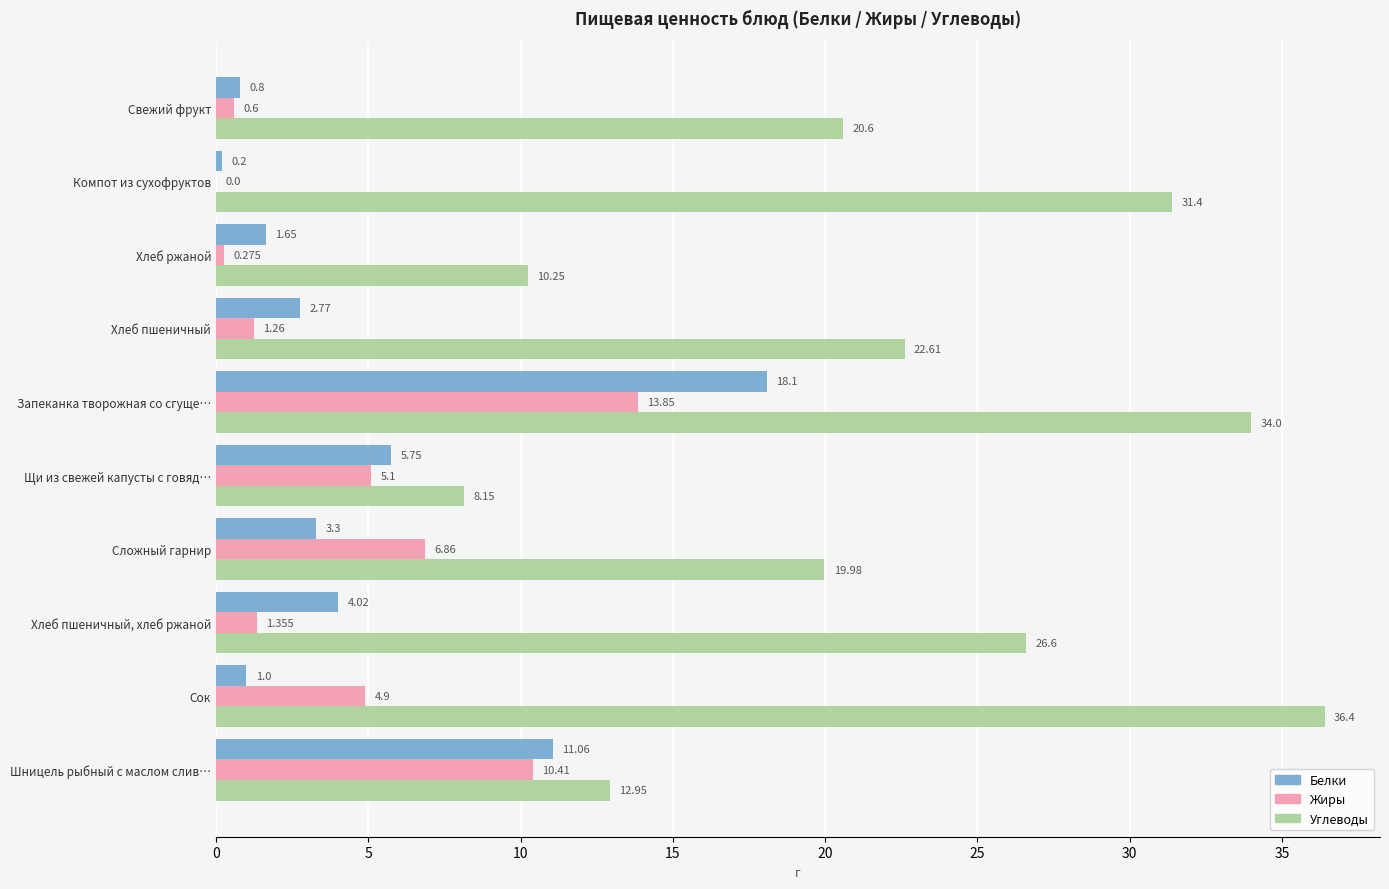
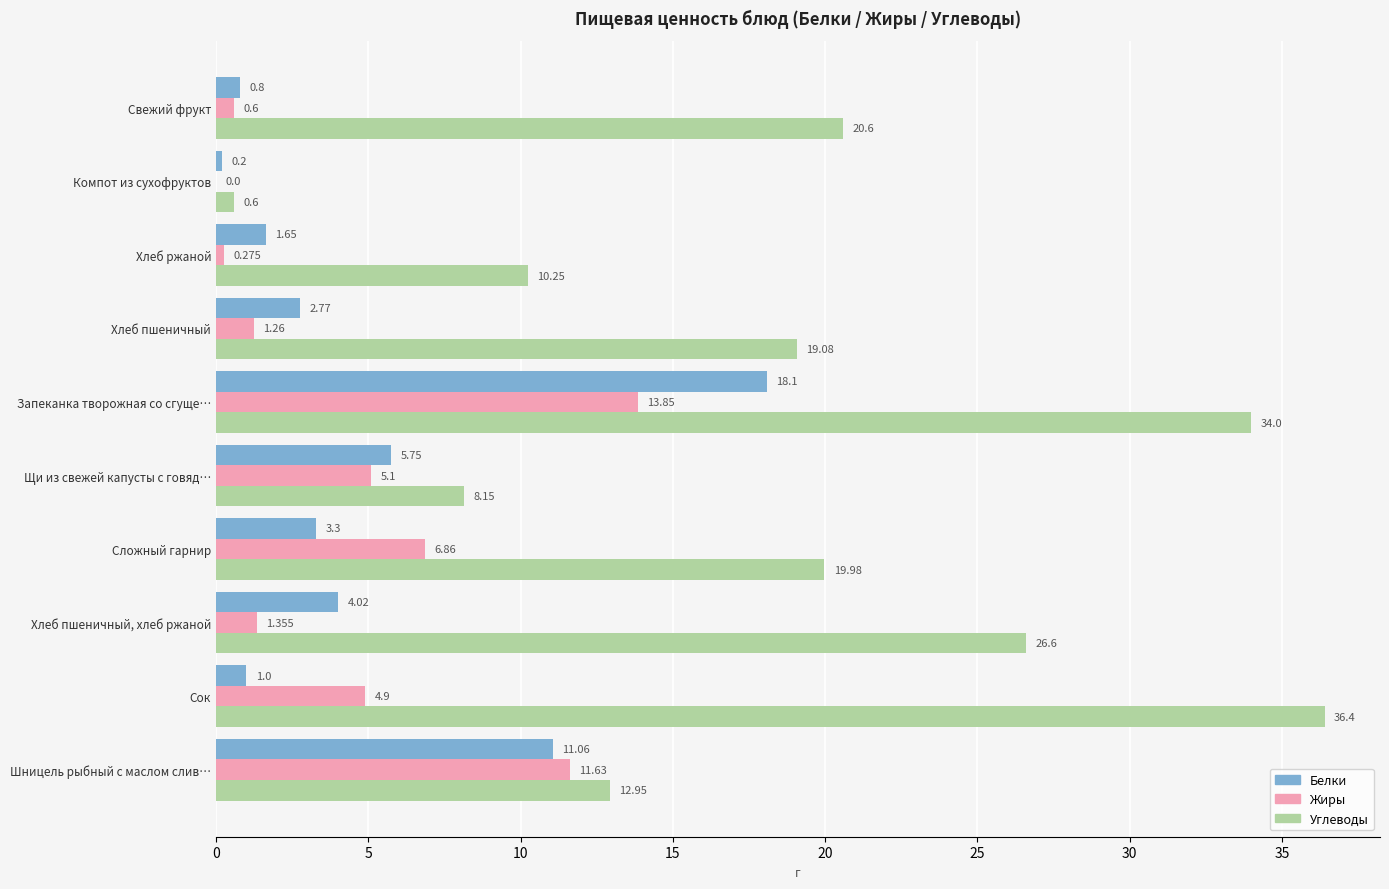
  {
    "Белки": {
      "Свежий фрукт": 0.8,
      "Компот из сухофруктов": 0.2,
      "Хлеб ржаной": 1.65,
      "Хлеб пшеничный": 2.77,
      "Запеканка творожная со сгуще…": 18.1,
      "Щи из свежей капусты с говяд…": 5.75,
      "Сложный гарнир": 3.3,
      "Хлеб пшеничный, хлеб ржаной": 4.02,
      "Сок": 1.0,
      "Шницель рыбный с маслом слив…": 11.06
    },
    "Жиры": {
      "Свежий фрукт": 0.6,
      "Компот из сухофруктов": 0.0,
      "Хлеб ржаной": 0.275,
      "Хлеб пшеничный": 1.26,
      "Запеканка творожная со сгуще…": 13.85,
      "Щи из свежей капусты с говяд…": 5.1,
      "Сложный гарнир": 6.86,
      "Хлеб пшеничный, хлеб ржаной": 1.355,
      "Сок": 4.9,
-     "Шницель рыбный с маслом слив…": 10.41
+     "Шницель рыбный с маслом слив…": 11.63
    },
    "Углеводы": {
      "Свежий фрукт": 20.6,
-     "Компот из сухофруктов": 31.4,
+     "Компот из сухофруктов": 0.6,
      "Хлеб ржаной": 10.25,
-     "Хлеб пшеничный": 22.61,
+     "Хлеб пшеничный": 19.08,
      "Запеканка творожная со сгуще…": 34.0,
      "Щи из свежей капусты с говяд…": 8.15,
      "Сложный гарнир": 19.98,
      "Хлеб пшеничный, хлеб ржаной": 26.6,
      "Сок": 36.4,
      "Шницель рыбный с маслом слив…": 12.95
    }
  }
